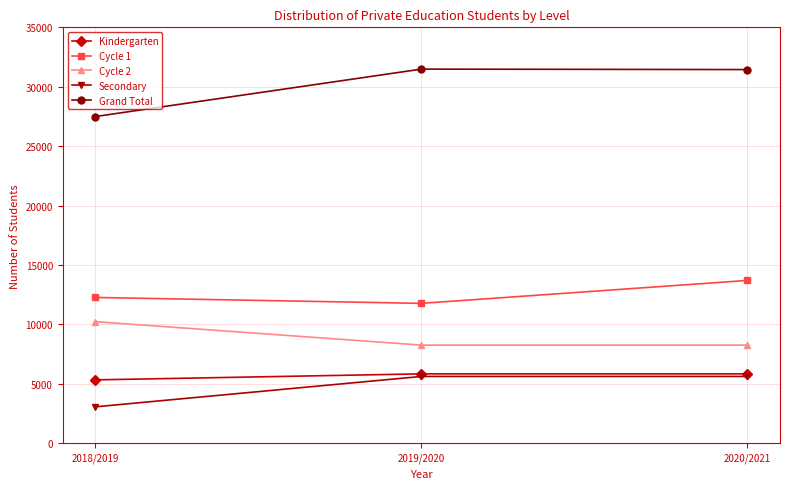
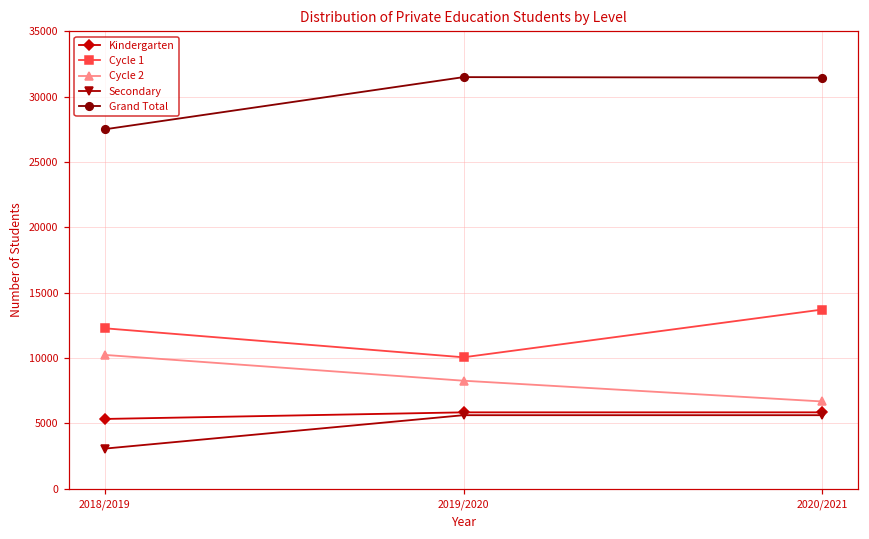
  {
    "Cycle 1": {
      "2018/2019": 12300,
-     "2019/2020": 11800,
+     "2019/2020": 10000,
      "2020/2021": 13700
    },
    "Cycle 2": {
      "2018/2019": 10200,
      "2019/2020": 8300,
-     "2020/2021": 8300
+     "2020/2021": 6700
    }
  }
